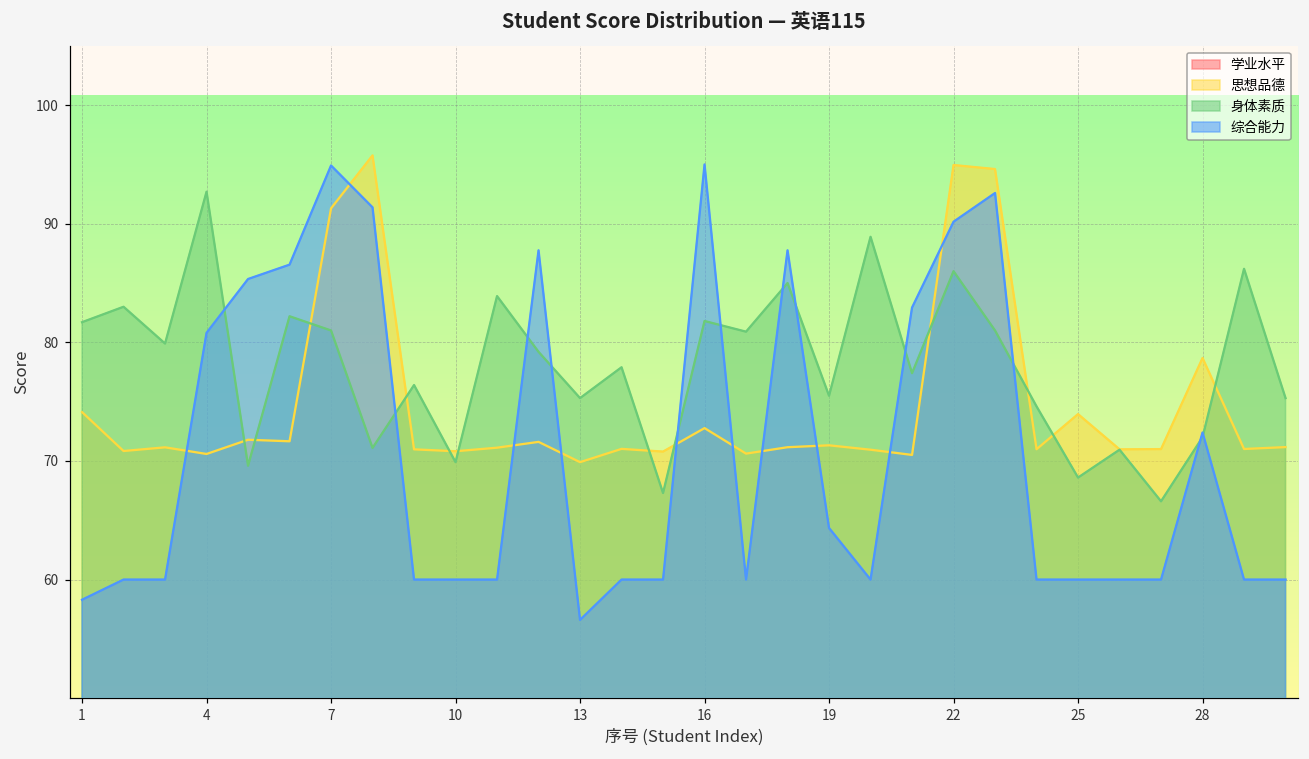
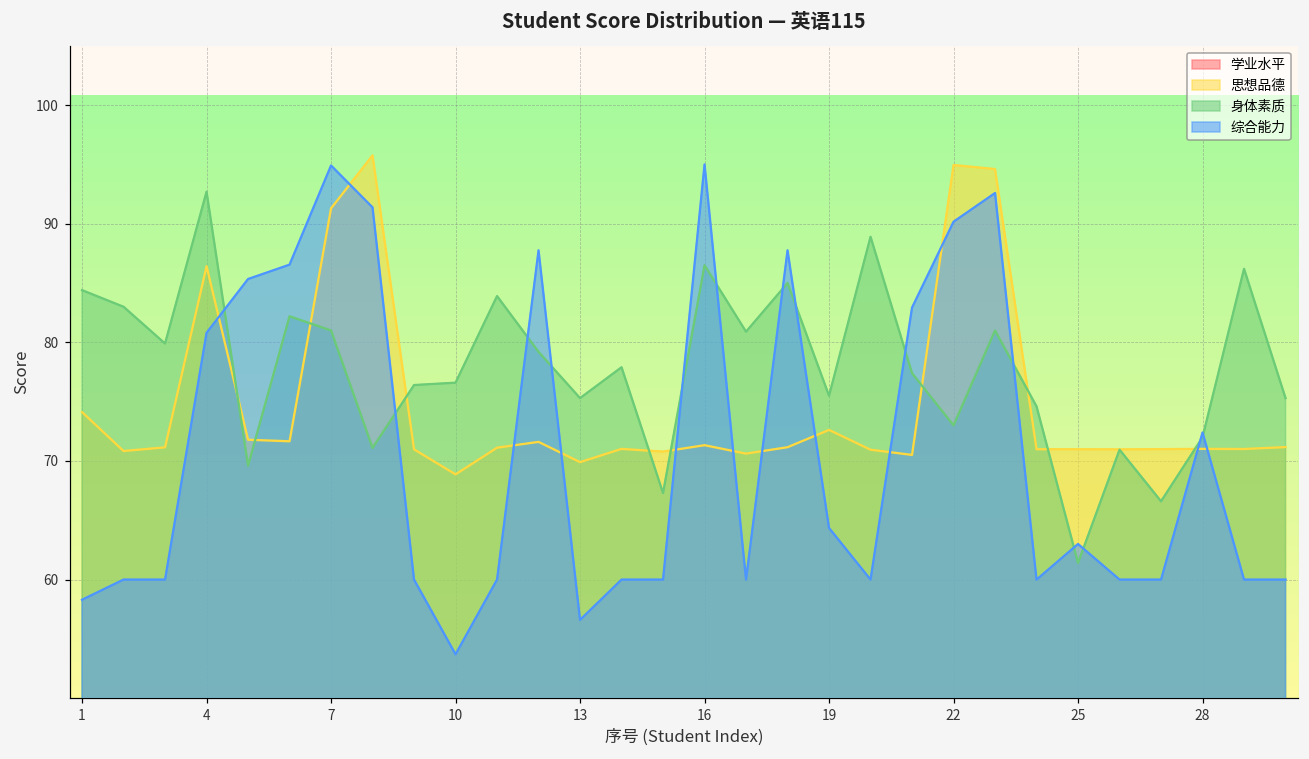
  {
    "思想品德": {
      "1": 74.1,
-     "4": 70.6,
+     "4": 86.4,
      "7": 91.3,
-     "10": 70.8,
+     "10": 68.9,
      "13": 69.9,
-     "16": 72.8,
-     "19": 71.3,
+     "16": 71.3,
+     "19": 72.6,
      "22": 95.0,
-     "25": 74.0,
-     "28": 78.7
+     "25": 71.0,
+     "28": 71.0
    },
    "身体素质": {
-     "1": 81.7,
+     "1": 84.4,
      "4": 92.7,
      "7": 81.0,
-     "10": 69.9,
+     "10": 76.6,
      "13": 75.3,
-     "16": 81.8,
+     "16": 86.5,
      "19": 75.5,
-     "22": 86,
-     "25": 68.6,
+     "22": 73,
+     "25": 61.4,
      "28": 72.0
    },
    "综合能力": {
      "1": 58.3,
      "4": 80.8,
      "7": 94.9,
-     "10": 60.0,
+     "10": 53.7,
      "13": 56.6,
      "16": 95.0,
      "19": 64.4,
      "22": 90.2,
-     "25": 60,
+     "25": 63,
      "28": 72.4
    }
  }
